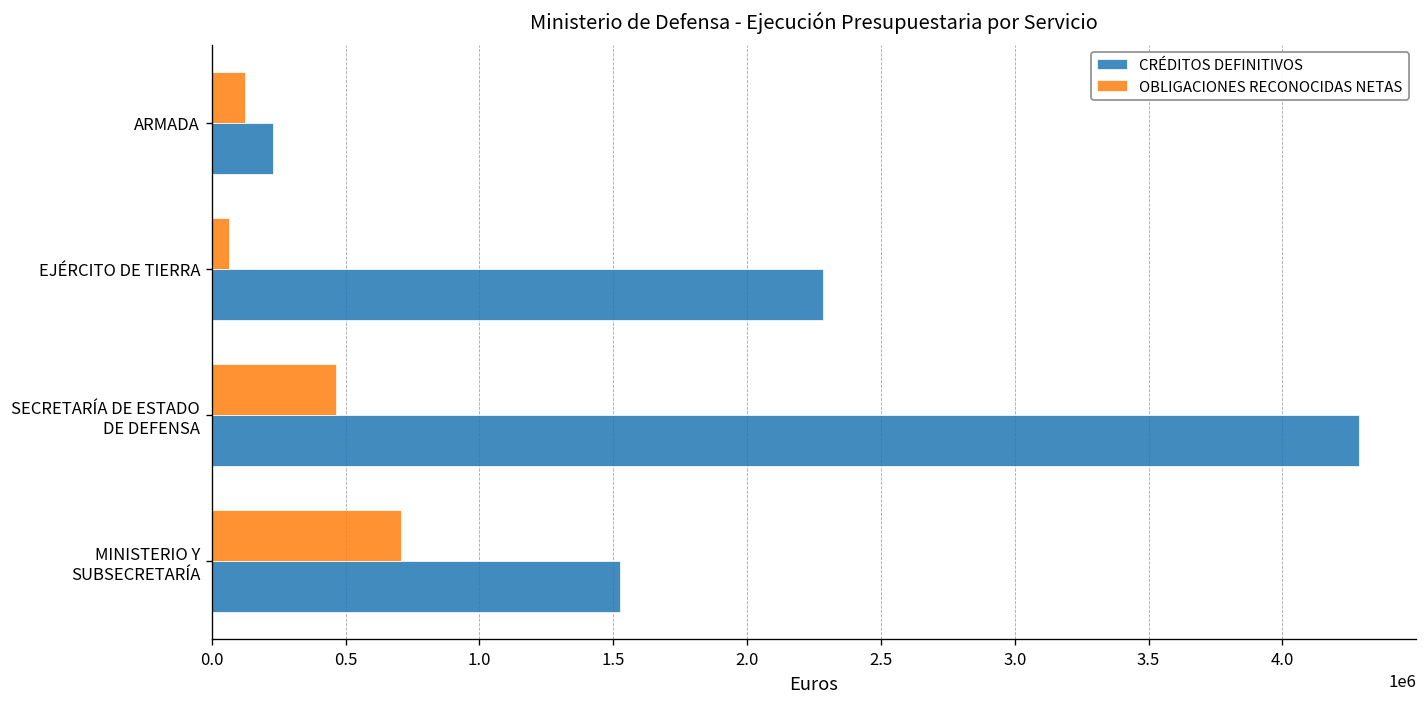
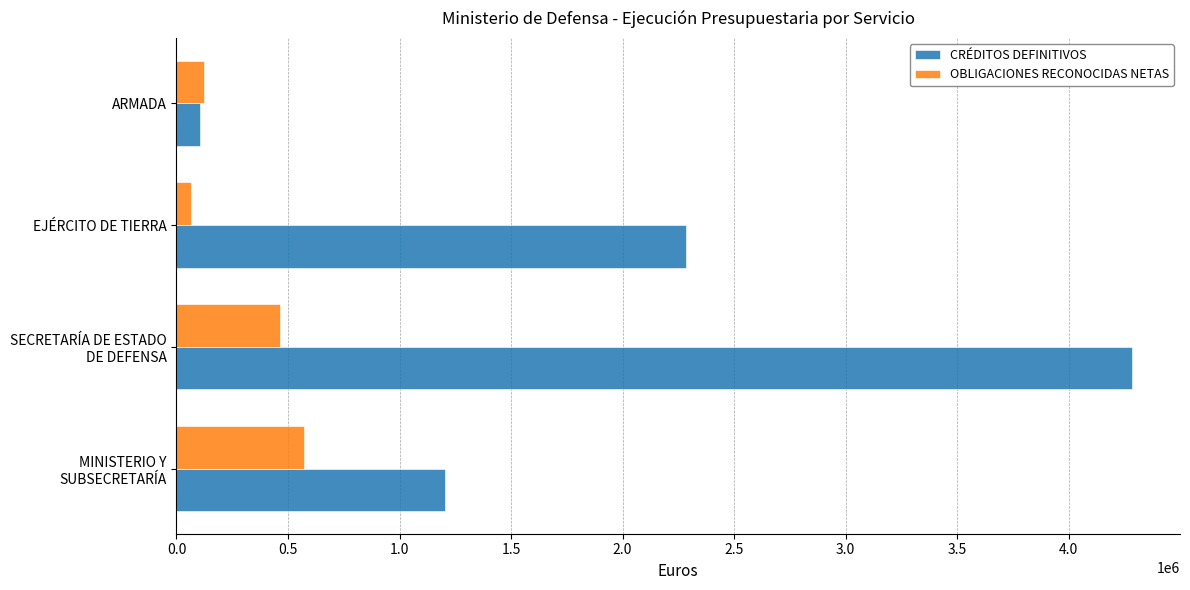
  {
    "CRÉDITOS DEFINITIVOS": {
-     "ARMADA": 230000,
+     "ARMADA": 110000,
      "EJÉRCITO DE TIERRA": 2280000,
      "SECRETARÍA DE ESTADO DE DEFENSA": 4290000,
-     "MINISTERIO Y SUBSECRETARÍA": 1520000
+     "MINISTERIO Y SUBSECRETARÍA": 1200000
    },
    "OBLIGACIONES RECONOCIDAS NETAS": {
      "ARMADA": 120000,
      "EJÉRCITO DE TIERRA": 60000,
      "SECRETARÍA DE ESTADO DE DEFENSA": 460000,
-     "MINISTERIO Y SUBSECRETARÍA": 710000
+     "MINISTERIO Y SUBSECRETARÍA": 570000
    }
  }
